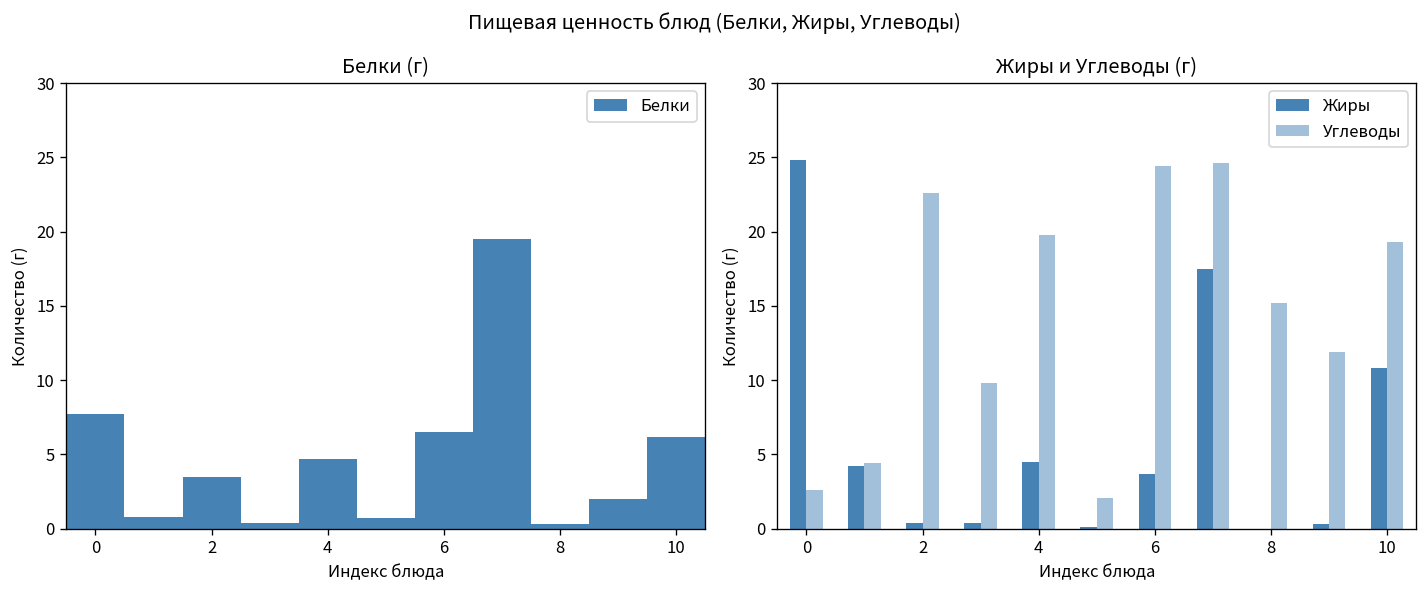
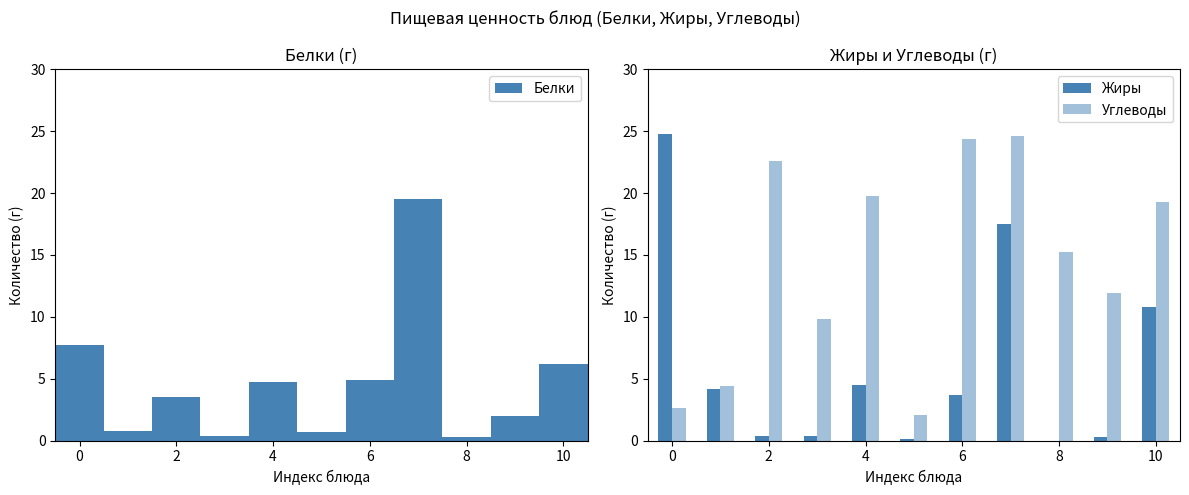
  {
    "Белки (г)": {
      "0": 7.7,
      "2": 3.5,
      "4": 4.7,
-     "6": 6.5,
+     "6": 4.9,
      "8": 0.3,
      "10": 6.2
    }
  }
